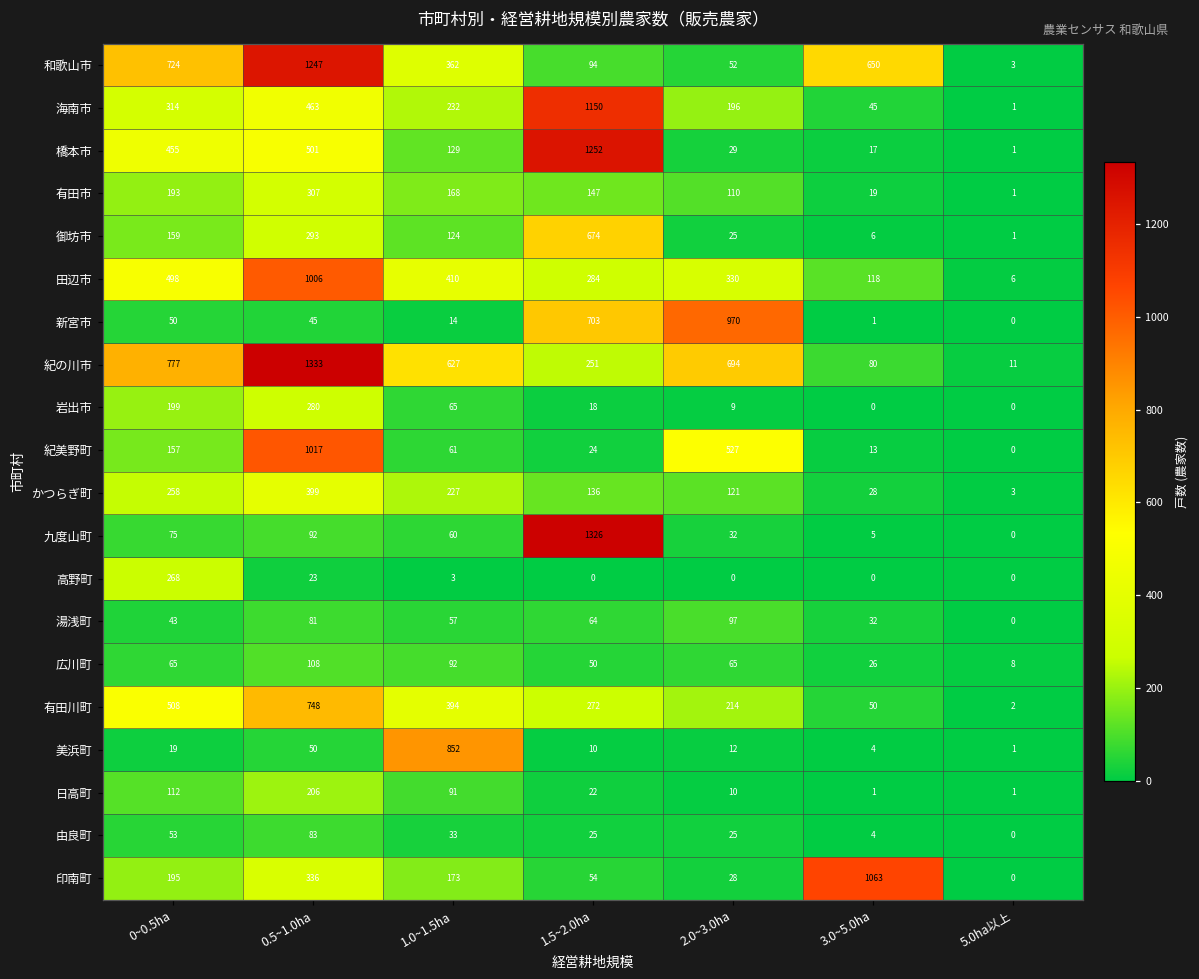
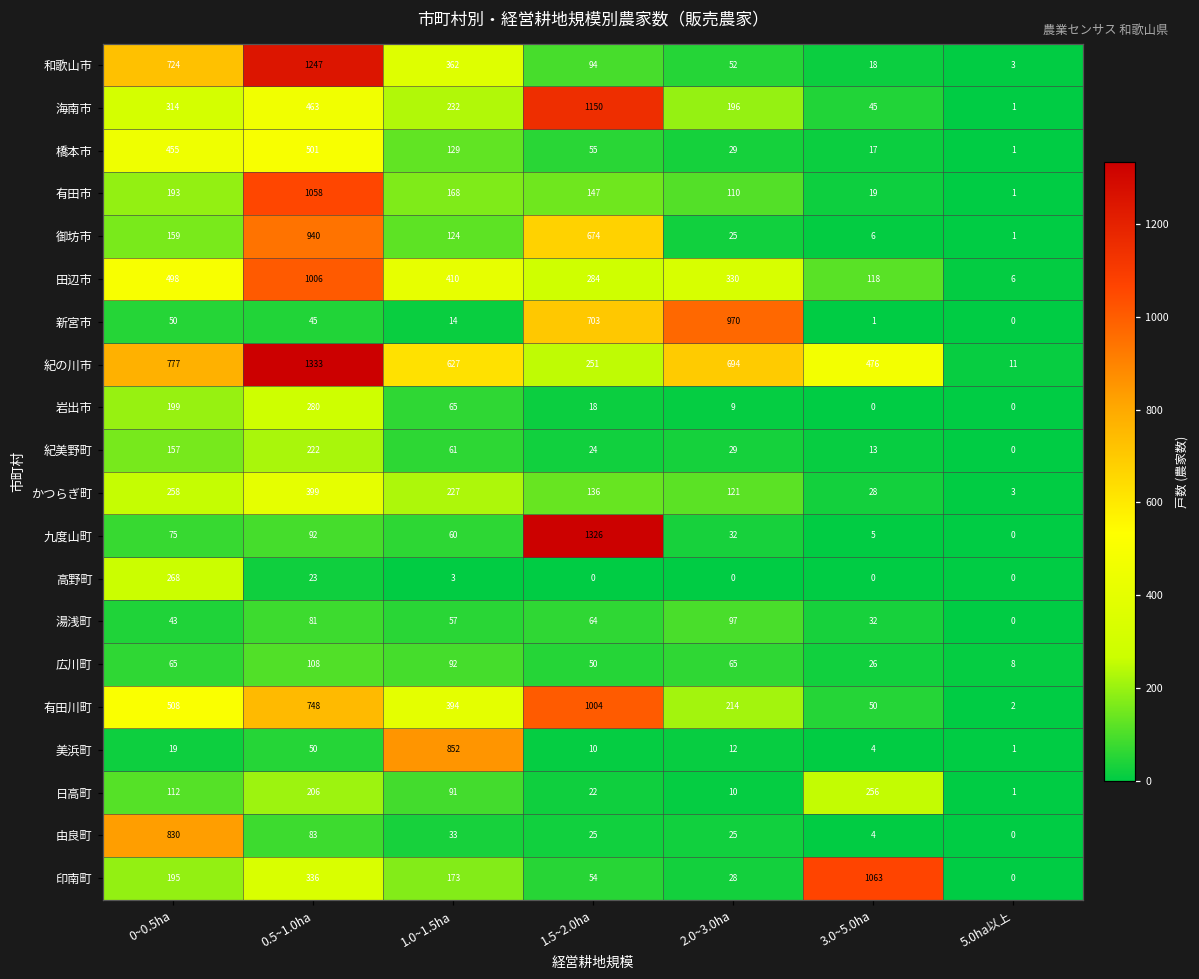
  {
    "和歌山市": {
      "0~0.5ha": 724,
      "0.5~1.0ha": 1247,
      "1.0~1.5ha": 362,
      "1.5~2.0ha": 94,
      "2.0~3.0ha": 52,
-     "3.0~5.0ha": 650,
+     "3.0~5.0ha": 18,
      "5.0ha以上": 3
    },
    "海南市": {
      "0~0.5ha": 314,
      "0.5~1.0ha": 463,
      "1.0~1.5ha": 232,
      "1.5~2.0ha": 1150,
      "2.0~3.0ha": 196,
      "3.0~5.0ha": 45,
      "5.0ha以上": 1
    },
    "橋本市": {
      "0~0.5ha": 455,
      "0.5~1.0ha": 501,
      "1.0~1.5ha": 129,
-     "1.5~2.0ha": 1252,
+     "1.5~2.0ha": 55,
      "2.0~3.0ha": 29,
      "3.0~5.0ha": 17,
      "5.0ha以上": 1
    },
    "有田市": {
      "0~0.5ha": 193,
-     "0.5~1.0ha": 307,
+     "0.5~1.0ha": 1058,
      "1.0~1.5ha": 168,
      "1.5~2.0ha": 147,
      "2.0~3.0ha": 110,
      "3.0~5.0ha": 19,
      "5.0ha以上": 1
    },
    "御坊市": {
      "0~0.5ha": 159,
-     "0.5~1.0ha": 293,
+     "0.5~1.0ha": 940,
      "1.0~1.5ha": 124,
      "1.5~2.0ha": 674,
      "2.0~3.0ha": 25,
      "3.0~5.0ha": 6,
      "5.0ha以上": 1
    },
    "田辺市": {
      "0~0.5ha": 498,
      "0.5~1.0ha": 1006,
      "1.0~1.5ha": 410,
      "1.5~2.0ha": 284,
      "2.0~3.0ha": 330,
      "3.0~5.0ha": 118,
      "5.0ha以上": 6
    },
    "新宮市": {
      "0~0.5ha": 50,
      "0.5~1.0ha": 45,
      "1.0~1.5ha": 14,
      "1.5~2.0ha": 703,
      "2.0~3.0ha": 970,
      "3.0~5.0ha": 1,
      "5.0ha以上": 0
    },
    "紀の川市": {
      "0~0.5ha": 777,
      "0.5~1.0ha": 1333,
      "1.0~1.5ha": 627,
      "1.5~2.0ha": 251,
      "2.0~3.0ha": 694,
-     "3.0~5.0ha": 80,
+     "3.0~5.0ha": 476,
      "5.0ha以上": 11
    },
    "岩出市": {
      "0~0.5ha": 199,
      "0.5~1.0ha": 280,
      "1.0~1.5ha": 65,
      "1.5~2.0ha": 18,
      "2.0~3.0ha": 9,
      "3.0~5.0ha": 0,
      "5.0ha以上": 0
    },
    "紀美野町": {
      "0~0.5ha": 157,
-     "0.5~1.0ha": 1017,
+     "0.5~1.0ha": 222,
      "1.0~1.5ha": 61,
      "1.5~2.0ha": 24,
-     "2.0~3.0ha": 527,
+     "2.0~3.0ha": 29,
      "3.0~5.0ha": 13,
      "5.0ha以上": 0
    },
    "かつらぎ町": {
      "0~0.5ha": 258,
      "0.5~1.0ha": 399,
      "1.0~1.5ha": 227,
      "1.5~2.0ha": 136,
      "2.0~3.0ha": 121,
      "3.0~5.0ha": 28,
      "5.0ha以上": 3
    },
    "九度山町": {
      "0~0.5ha": 75,
      "0.5~1.0ha": 92,
      "1.0~1.5ha": 60,
      "1.5~2.0ha": 1326,
      "2.0~3.0ha": 32,
      "3.0~5.0ha": 5,
      "5.0ha以上": 0
    },
    "高野町": {
      "0~0.5ha": 268,
      "0.5~1.0ha": 23,
      "1.0~1.5ha": 3,
      "1.5~2.0ha": 0,
      "2.0~3.0ha": 0,
      "3.0~5.0ha": 0,
      "5.0ha以上": 0
    },
    "湯浅町": {
      "0~0.5ha": 43,
      "0.5~1.0ha": 81,
      "1.0~1.5ha": 57,
      "1.5~2.0ha": 64,
      "2.0~3.0ha": 97,
      "3.0~5.0ha": 32,
      "5.0ha以上": 0
    },
    "広川町": {
      "0~0.5ha": 65,
      "0.5~1.0ha": 108,
      "1.0~1.5ha": 92,
      "1.5~2.0ha": 50,
      "2.0~3.0ha": 65,
      "3.0~5.0ha": 26,
      "5.0ha以上": 8
    },
    "有田川町": {
      "0~0.5ha": 508,
      "0.5~1.0ha": 748,
      "1.0~1.5ha": 394,
-     "1.5~2.0ha": 272,
+     "1.5~2.0ha": 1004,
      "2.0~3.0ha": 214,
      "3.0~5.0ha": 50,
      "5.0ha以上": 2
    },
    "美浜町": {
      "0~0.5ha": 19,
      "0.5~1.0ha": 50,
      "1.0~1.5ha": 852,
      "1.5~2.0ha": 10,
      "2.0~3.0ha": 12,
      "3.0~5.0ha": 4,
      "5.0ha以上": 1
    },
    "日高町": {
      "0~0.5ha": 112,
      "0.5~1.0ha": 206,
      "1.0~1.5ha": 91,
      "1.5~2.0ha": 22,
      "2.0~3.0ha": 10,
-     "3.0~5.0ha": 1,
+     "3.0~5.0ha": 256,
      "5.0ha以上": 1
    },
    "由良町": {
-     "0~0.5ha": 53,
+     "0~0.5ha": 830,
      "0.5~1.0ha": 83,
      "1.0~1.5ha": 33,
      "1.5~2.0ha": 25,
      "2.0~3.0ha": 25,
      "3.0~5.0ha": 4,
      "5.0ha以上": 0
    },
    "印南町": {
      "0~0.5ha": 195,
      "0.5~1.0ha": 336,
      "1.0~1.5ha": 173,
      "1.5~2.0ha": 54,
      "2.0~3.0ha": 28,
      "3.0~5.0ha": 1063,
      "5.0ha以上": 0
    }
  }
